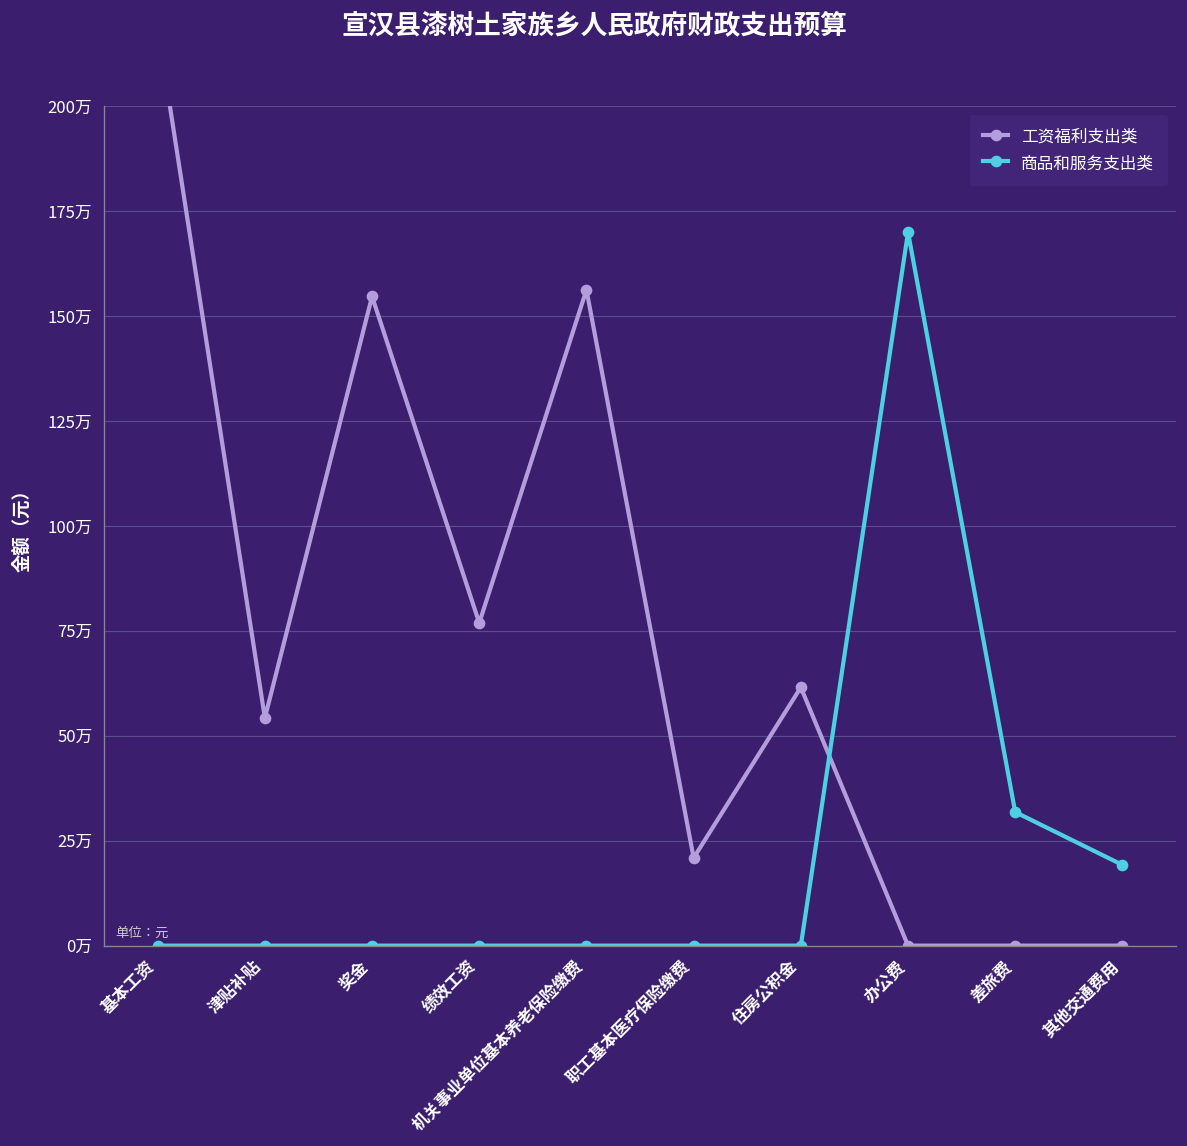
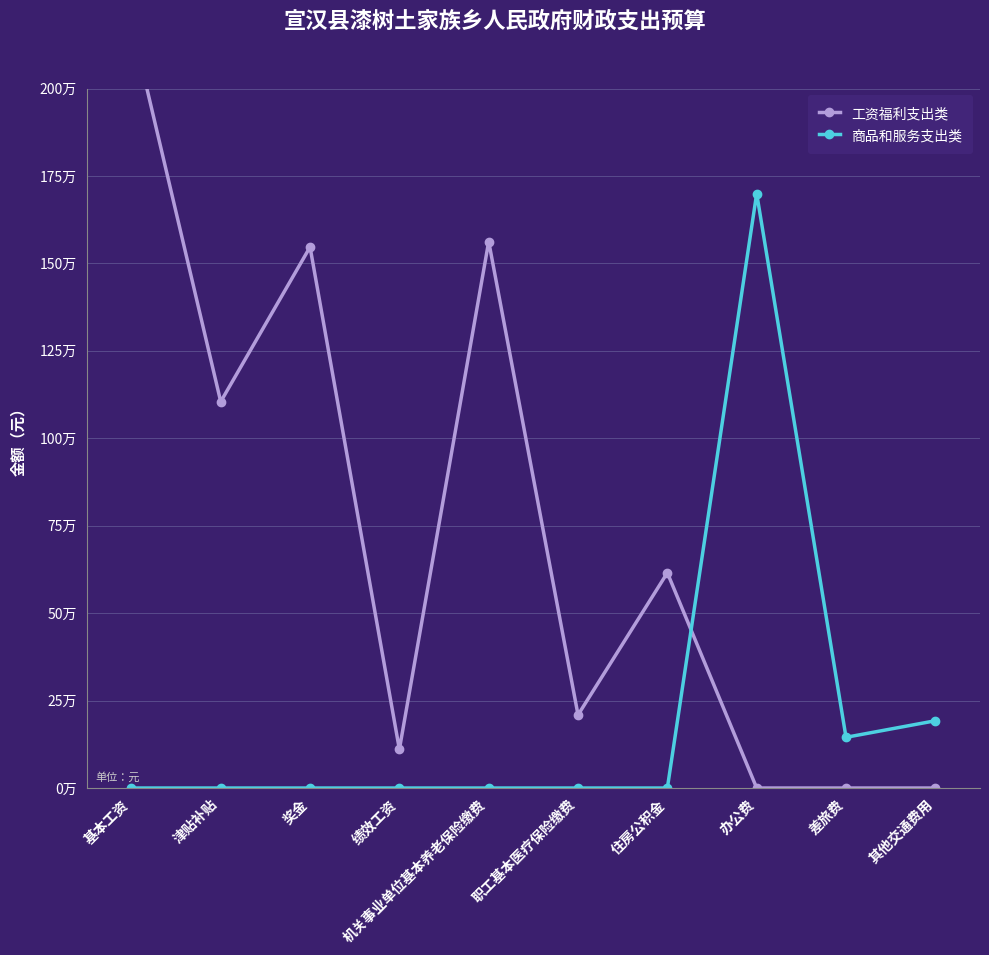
  {
    "工资福利支出类": {
-     "津贴补贴": "54万",
+     "津贴补贴": "110万",
      "奖金": "155万",
-     "绩效工资": "77万",
+     "绩效工资": "11万",
      "机关事业单位基本养老保险缴费": "156万",
      "职工基本医疗保险缴费": "21万",
      "住房公积金": "62万",
      "办公费": "0万",
      "差旅费": "0万",
      "其他交通费用": "0万"
    },
    "商品和服务支出类": {
      "基本工资": "0万",
      "津贴补贴": "0万",
      "奖金": "0万",
      "绩效工资": "0万",
      "机关事业单位基本养老保险缴费": "0万",
      "职工基本医疗保险缴费": "0万",
      "住房公积金": "0万",
      "办公费": "170万",
-     "差旅费": "32万",
+     "差旅费": "15万",
      "其他交通费用": "19万"
    }
  }
